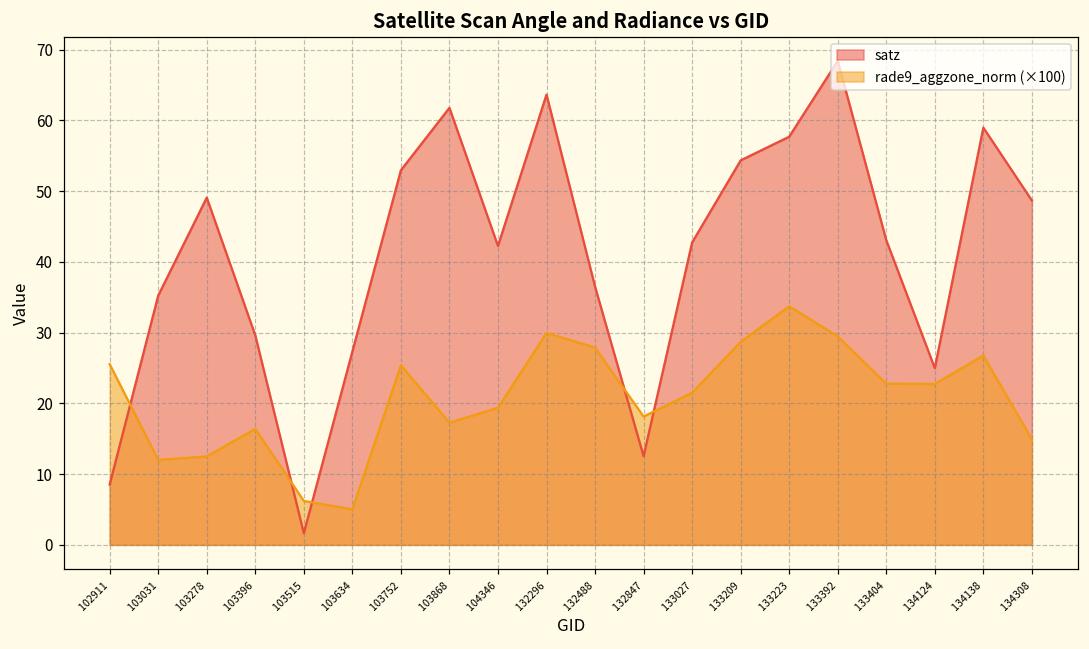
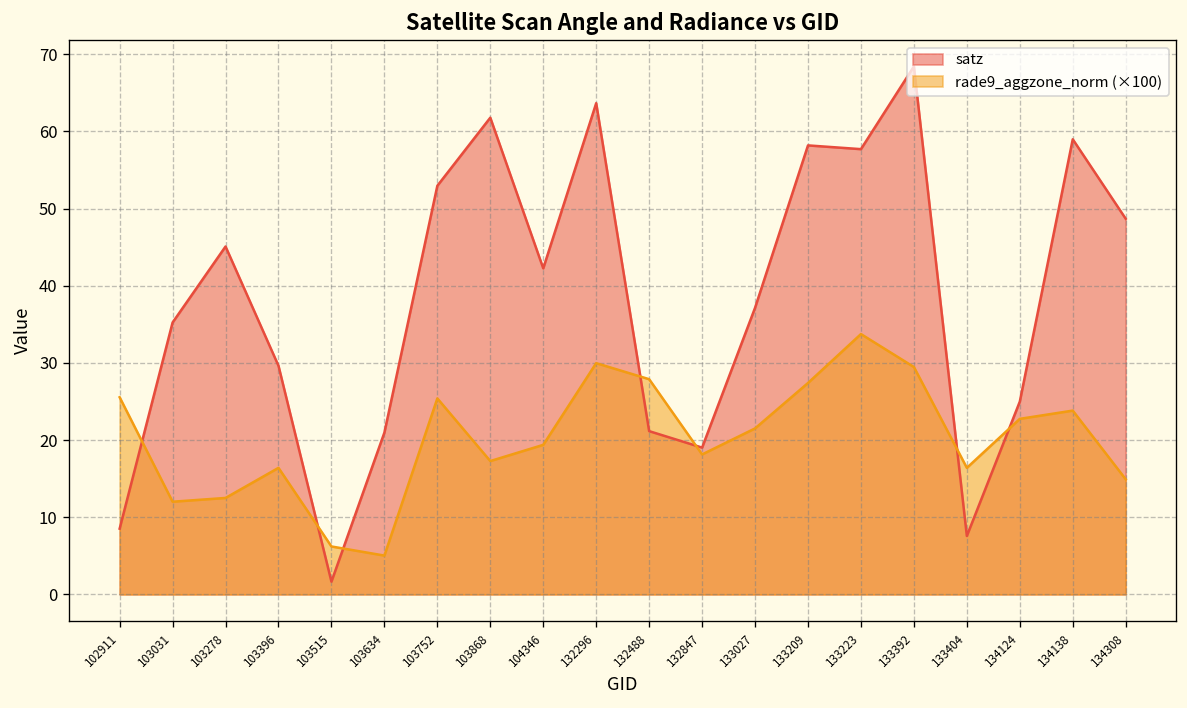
  {
    "satz": {
      "102911": 9,
      "103031": 35,
-     "103278": 49,
+     "103278": 45,
      "103396": 30,
      "103515": 2,
-     "103634": 27,
+     "103634": 21,
      "103752": 53,
      "103868": 62,
      "104346": 42,
      "132296": 64,
-     "132488": 37,
-     "132847": 13,
-     "133027": 43,
-     "133209": 54,
+     "132488": 21,
+     "132847": 19,
+     "133027": 37,
+     "133209": 58,
      "133223": 58,
-     "133404": 43,
+     "133404": 8,
      "134124": 25,
      "134138": 59,
      "134308": 49
    },
    "rade9_aggzone_norm (×100)": {
      "102911": 26,
      "103031": 12,
      "103278": 13,
      "103396": 16,
      "103515": 6,
      "103634": 5,
      "103752": 25,
      "103868": 17,
      "104346": 19,
      "132296": 30,
      "132488": 28,
      "132847": 18,
      "133027": 22,
-     "133209": 29,
+     "133209": 27,
      "133223": 34,
      "133392": 29,
-     "133404": 23,
+     "133404": 16,
      "134124": 23,
-     "134138": 27,
+     "134138": 24,
      "134308": 15
    }
  }
